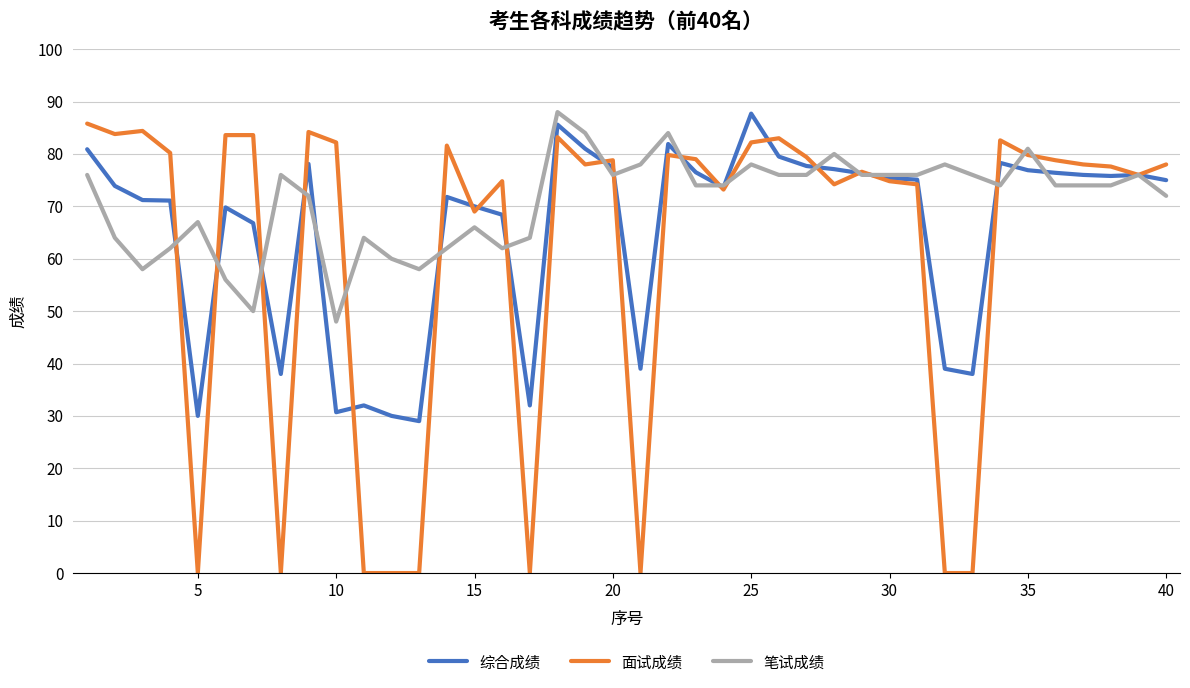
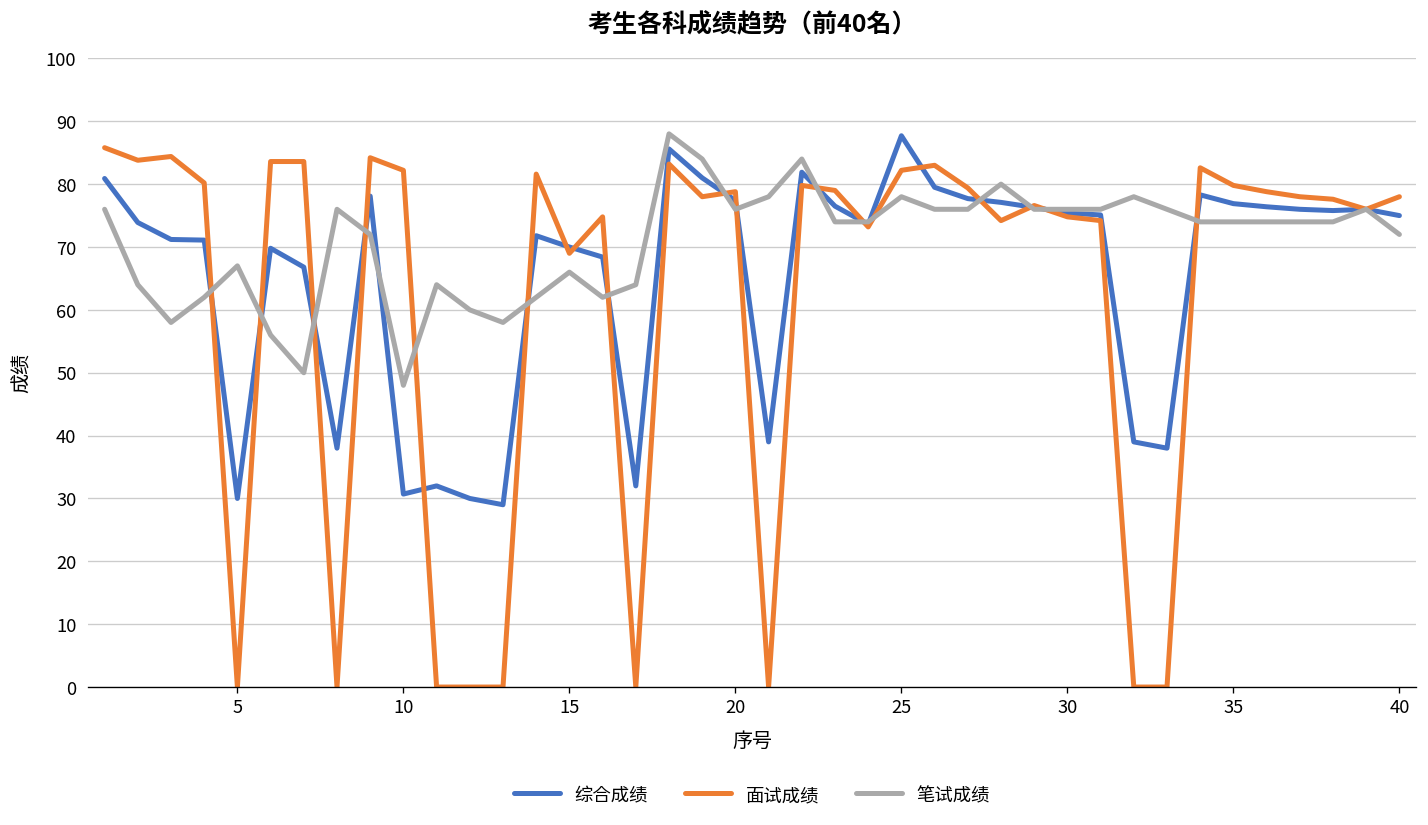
  {
    "综合成绩": {
      "5": 30,
      "10": 31,
      "15": 70,
      "20": 77,
      "25": 88,
      "30": 75,
      "35": 77,
      "40": 75
    },
    "面试成绩": {
      "5": 0,
      "10": 82,
      "15": 69,
      "20": 79,
      "25": 82,
      "30": 75,
      "35": 80,
      "40": 78
    },
    "笔试成绩": {
      "5": 67,
      "10": 48,
      "15": 66,
      "20": 76,
      "25": 78,
      "30": 76,
-     "35": 81,
+     "35": 74,
      "40": 72
    }
  }
